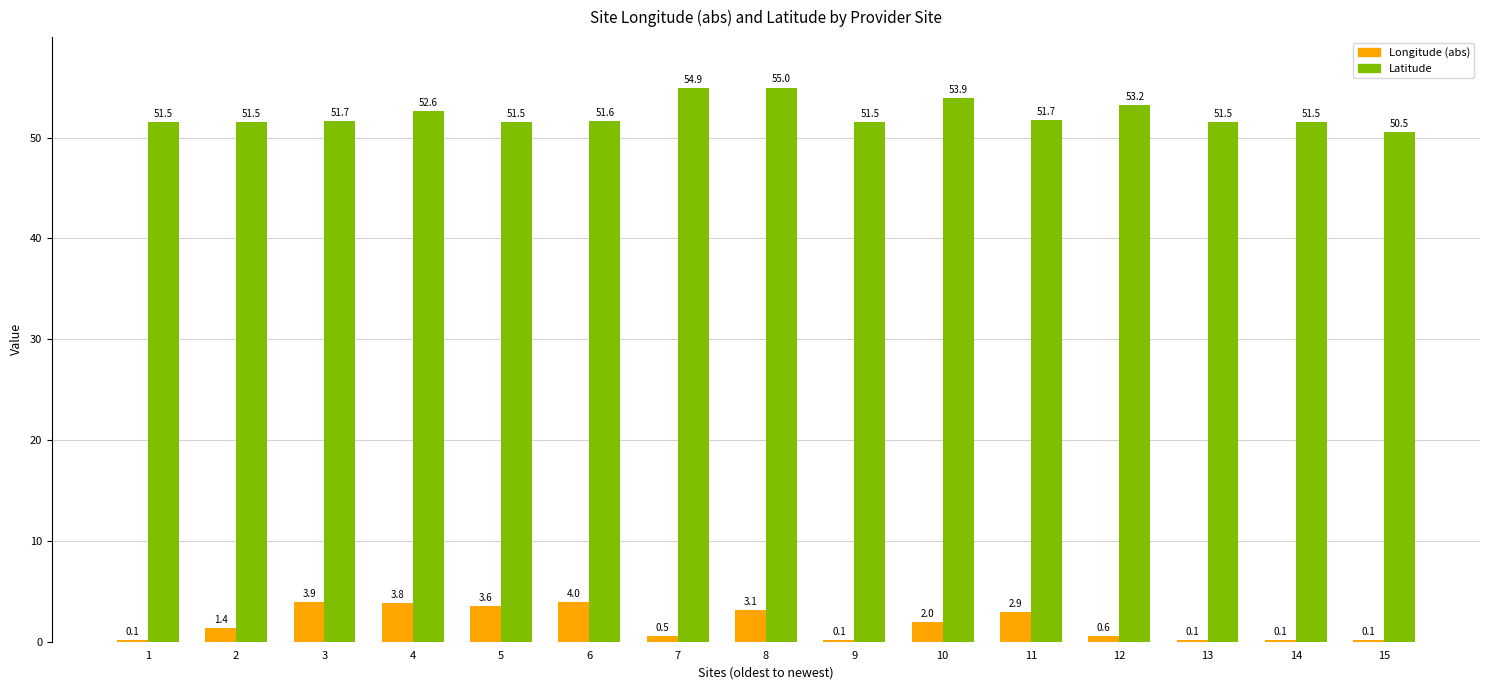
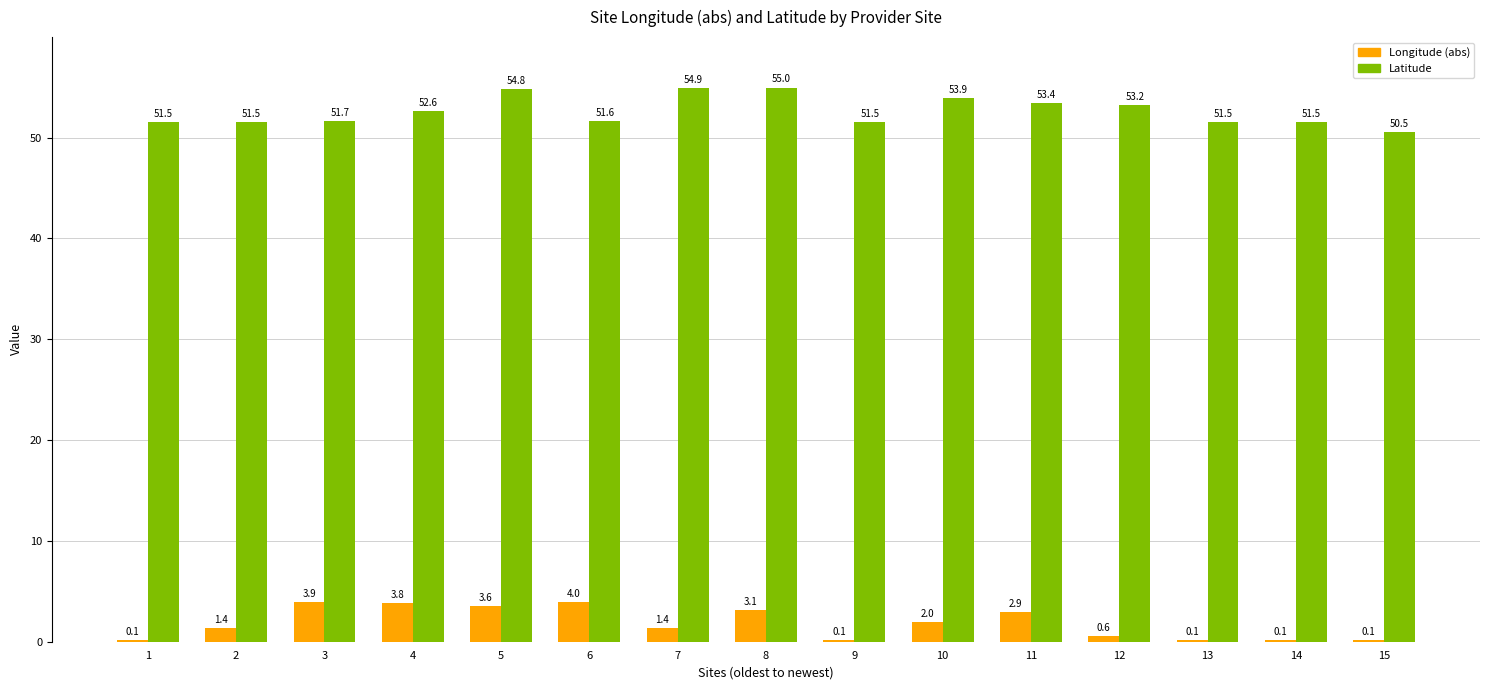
  {
    "Longitude (abs)": {
      "1": 0.1,
      "2": 1.4,
      "3": 3.9,
      "4": 3.8,
      "5": 3.6,
      "6": 4.0,
-     "7": 0.5,
+     "7": 1.4,
      "8": 3.1,
      "9": 0.1,
      "10": 2.0,
      "11": 2.9,
      "12": 0.6,
      "13": 0.1,
      "14": 0.1,
      "15": 0.1
    },
    "Latitude": {
      "1": 51.5,
      "2": 51.5,
      "3": 51.7,
      "4": 52.6,
-     "5": 51.5,
+     "5": 54.8,
      "6": 51.6,
      "7": 54.9,
      "8": 55.0,
      "9": 51.5,
      "10": 53.9,
-     "11": 51.7,
+     "11": 53.4,
      "12": 53.2,
      "13": 51.5,
      "14": 51.5,
      "15": 50.5
    }
  }
